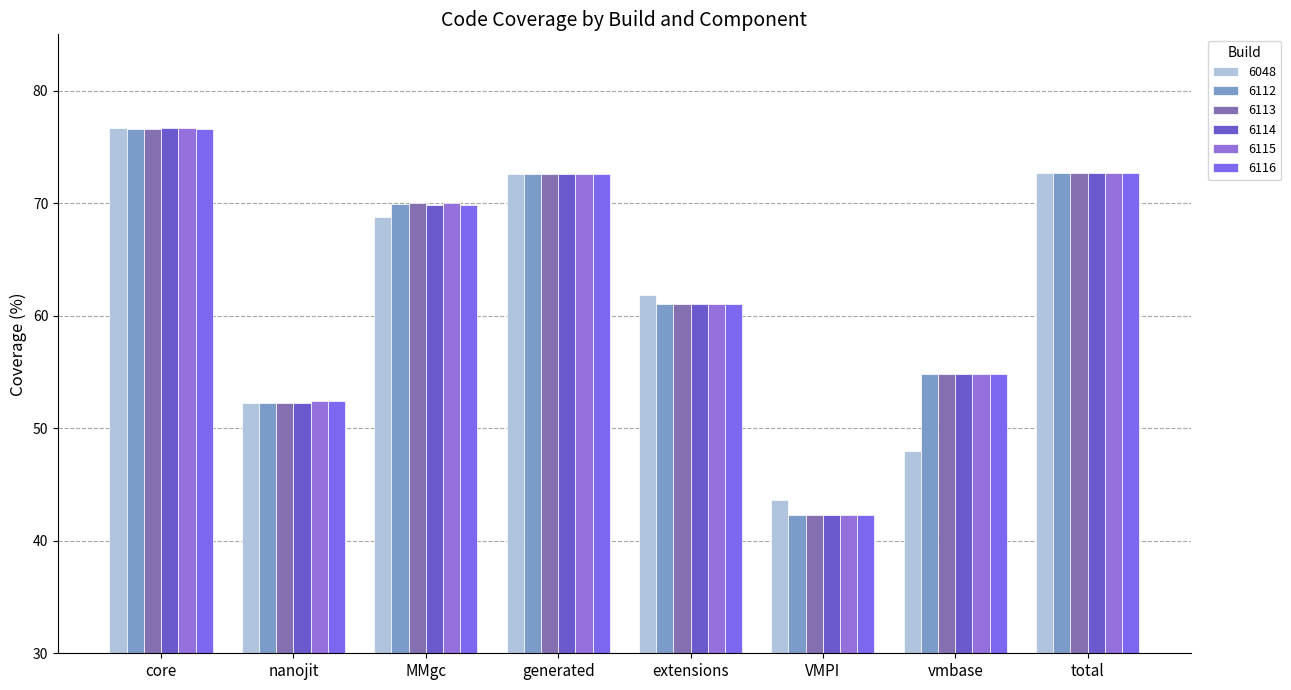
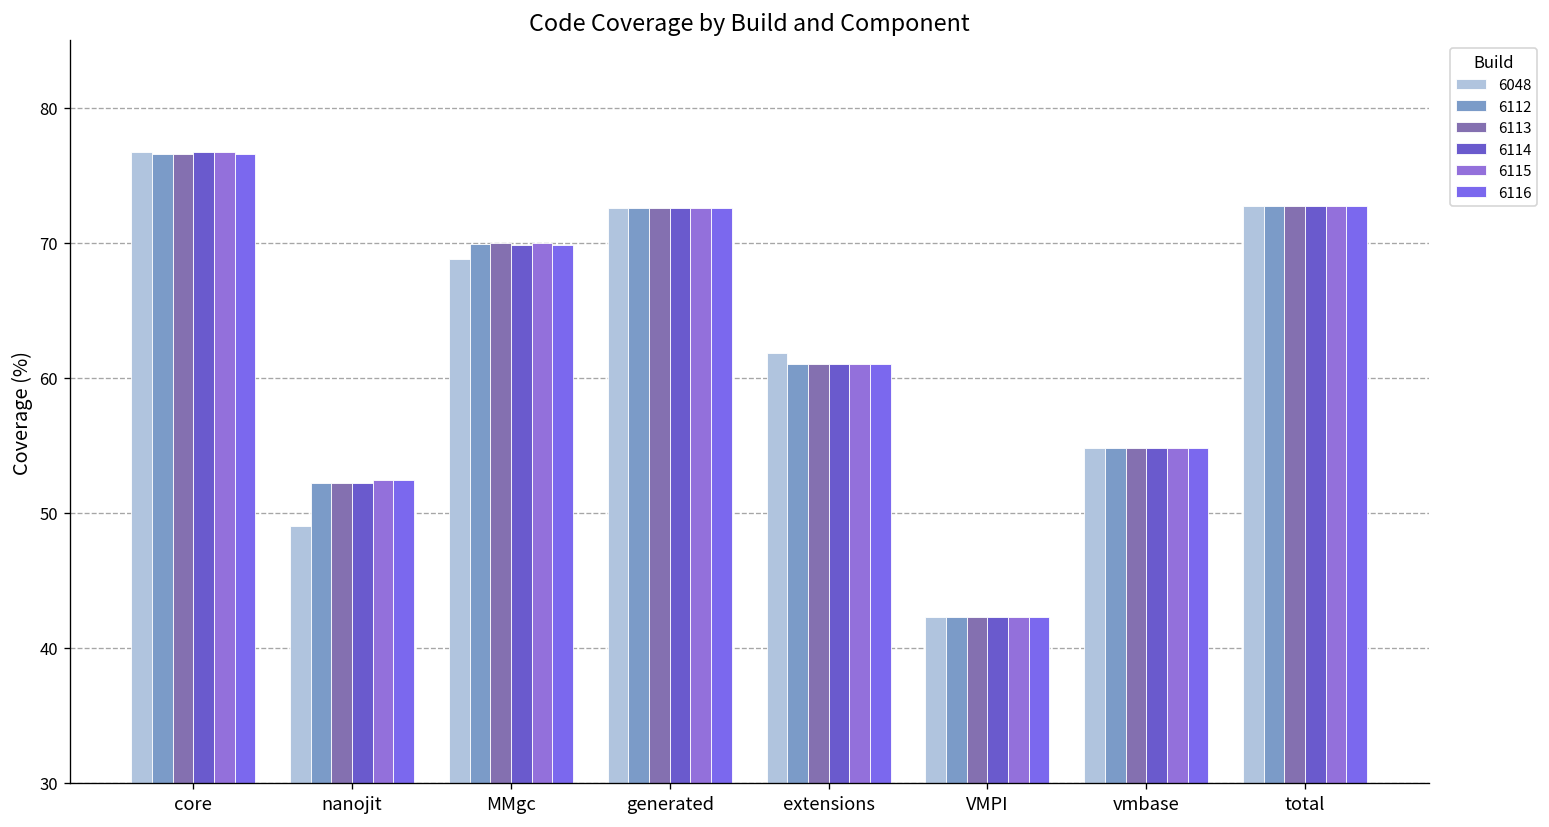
  {
    "6048": {
      "core": 76.7,
-     "nanojit": 52.2,
+     "nanojit": 49.0,
      "MMgc": 68.8,
      "generated": 72.6,
      "extensions": 61.8,
-     "VMPI": 43.6,
-     "vmbase": 48.0,
+     "VMPI": 42.3,
+     "vmbase": 54.8,
      "total": 72.7
    }
  }
